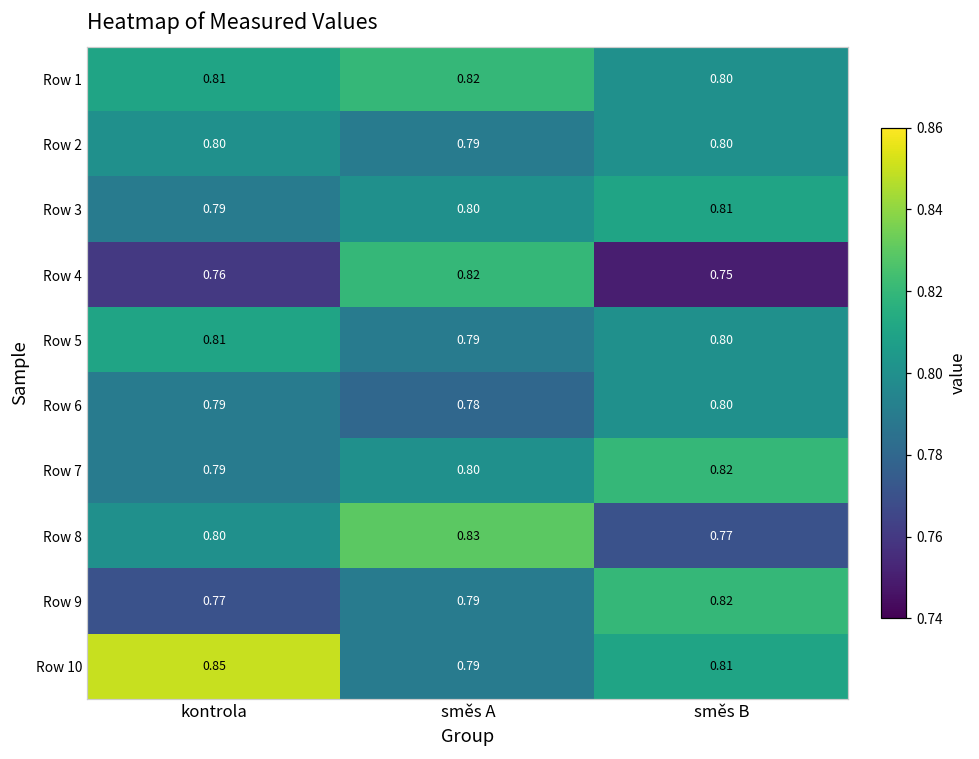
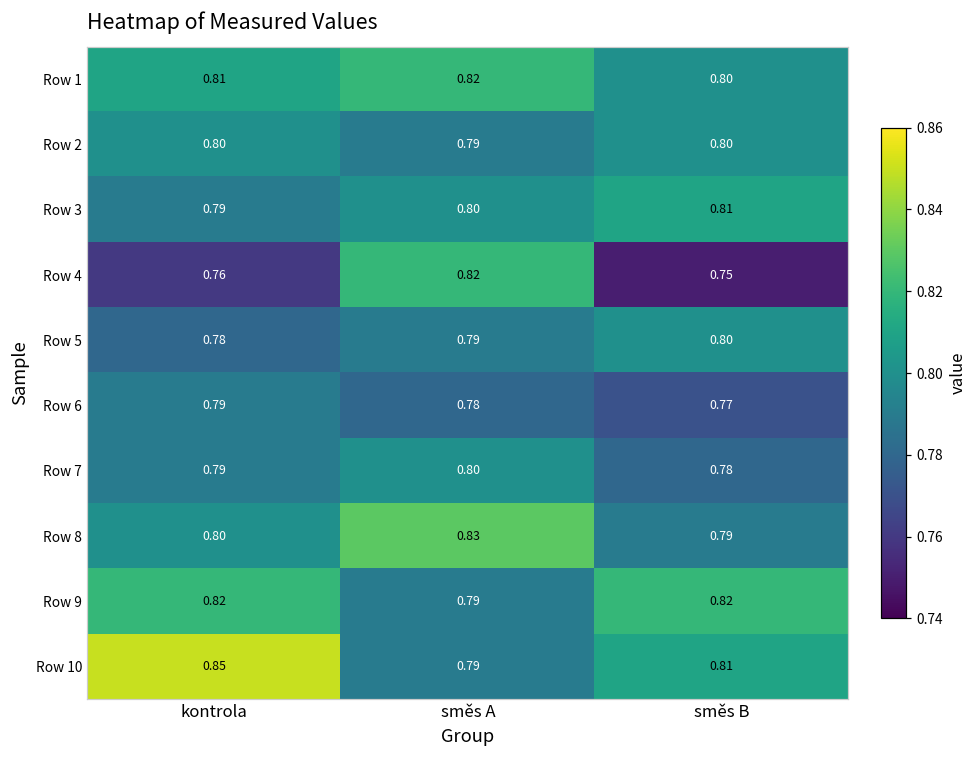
  {
    "Row 1": {
      "kontrola": 0.81,
      "směs A": 0.82,
      "směs B": 0.80
    },
    "Row 2": {
      "kontrola": 0.80,
      "směs A": 0.79,
      "směs B": 0.80
    },
    "Row 3": {
      "kontrola": 0.79,
      "směs A": 0.80,
      "směs B": 0.81
    },
    "Row 4": {
      "kontrola": 0.76,
      "směs A": 0.82,
      "směs B": 0.75
    },
    "Row 5": {
-     "kontrola": 0.81,
+     "kontrola": 0.78,
      "směs A": 0.79,
      "směs B": 0.80
    },
    "Row 6": {
      "kontrola": 0.79,
      "směs A": 0.78,
-     "směs B": 0.80
+     "směs B": 0.77
    },
    "Row 7": {
      "kontrola": 0.79,
      "směs A": 0.80,
-     "směs B": 0.82
+     "směs B": 0.78
    },
    "Row 8": {
      "kontrola": 0.80,
      "směs A": 0.83,
-     "směs B": 0.77
+     "směs B": 0.79
    },
    "Row 9": {
-     "kontrola": 0.77,
+     "kontrola": 0.82,
      "směs A": 0.79,
      "směs B": 0.82
    },
    "Row 10": {
      "kontrola": 0.85,
      "směs A": 0.79,
      "směs B": 0.81
    }
  }
